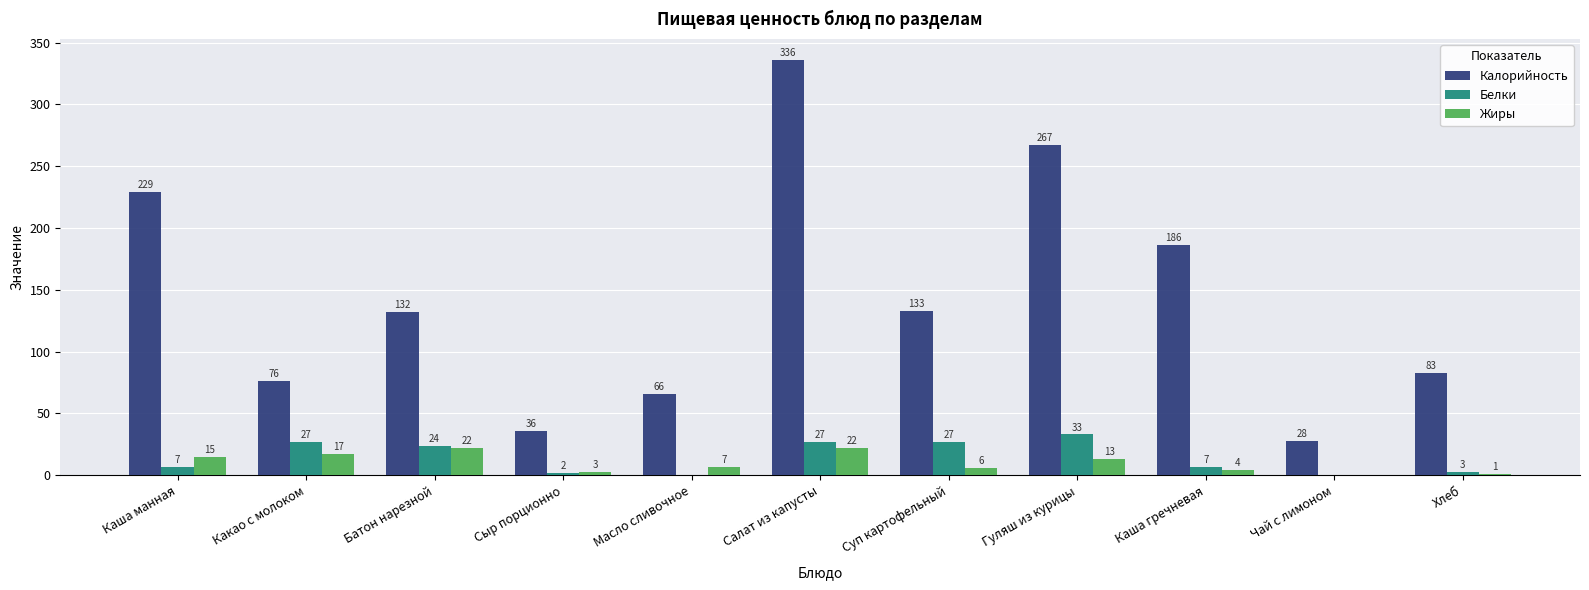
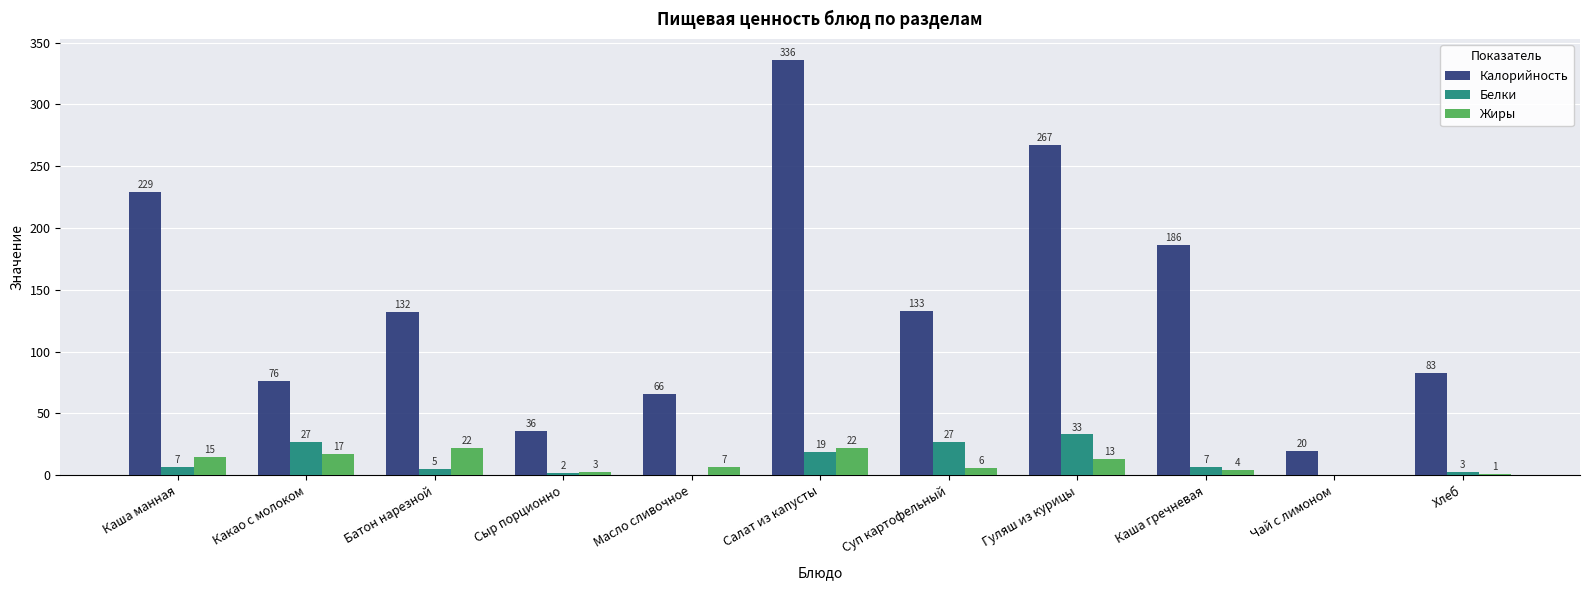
  {
    "Калорийность": {
      "Каша манная": 229,
      "Какао с молоком": 76,
      "Батон нарезной": 132,
      "Сыр порционно": 36,
      "Масло сливочное": 66,
      "Салат из капусты": 336,
      "Суп картофельный": 133,
      "Гуляш из курицы": 267,
      "Каша гречневая": 186,
-     "Чай с лимоном": 28,
+     "Чай с лимоном": 20,
      "Хлеб": 83
    },
    "Белки": {
      "Каша манная": 7,
      "Какао с молоком": 27,
-     "Батон нарезной": 24,
+     "Батон нарезной": 5,
      "Сыр порционно": 2,
-     "Салат из капусты": 27,
+     "Салат из капусты": 19,
      "Суп картофельный": 27,
      "Гуляш из курицы": 33,
      "Каша гречневая": 7,
      "Хлеб": 3
    },
    "Жиры": {
      "Каша манная": 15,
      "Какао с молоком": 17,
      "Батон нарезной": 22,
      "Сыр порционно": 3,
      "Масло сливочное": 7,
      "Салат из капусты": 22,
      "Суп картофельный": 6,
      "Гуляш из курицы": 13,
      "Каша гречневая": 4,
      "Хлеб": 1
    }
  }
